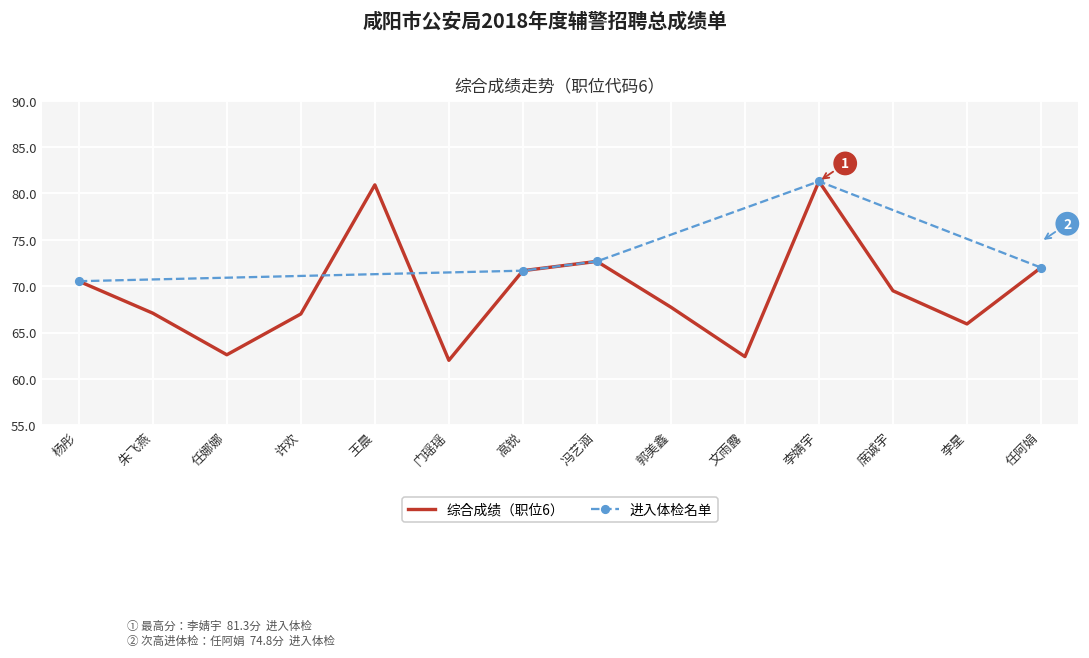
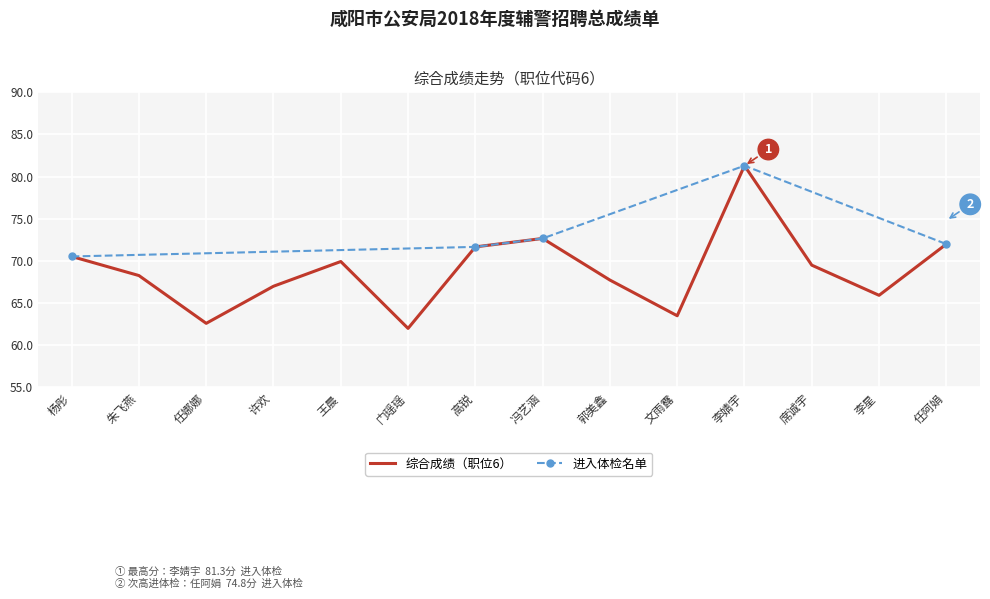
  {
    "综合成绩（职位6）": {
-     "朱飞燕": 67,
+     "朱飞燕": 68,
      "任娜娜": 63,
      "许欢": 67,
-     "王晨": 81,
+     "王晨": 70,
      "门瑶瑶": 62,
      "郭美鑫": 68,
-     "文雨露": 62,
+     "文雨露": 64,
      "席诚宇": 70,
      "李星": 66
    }
  }
